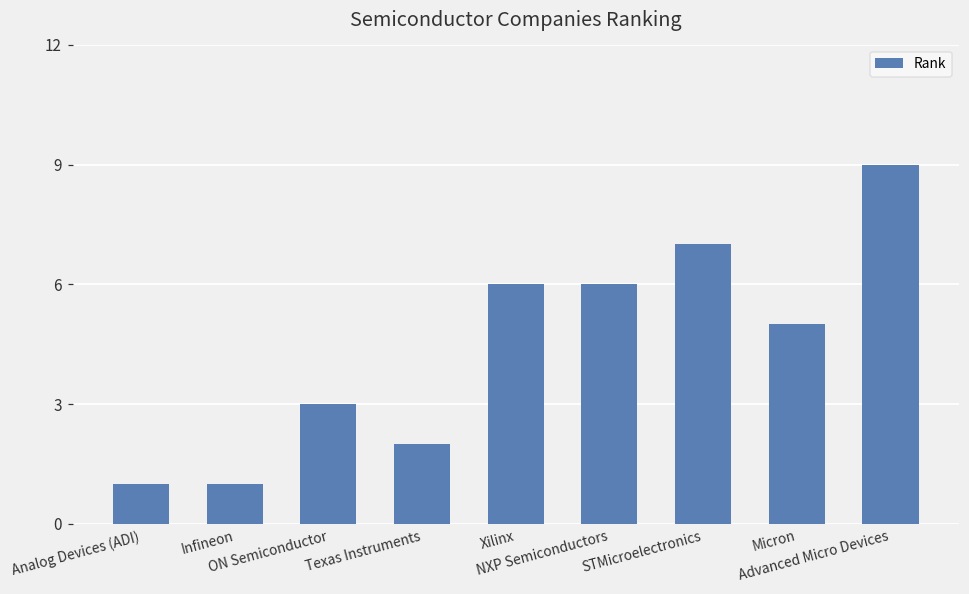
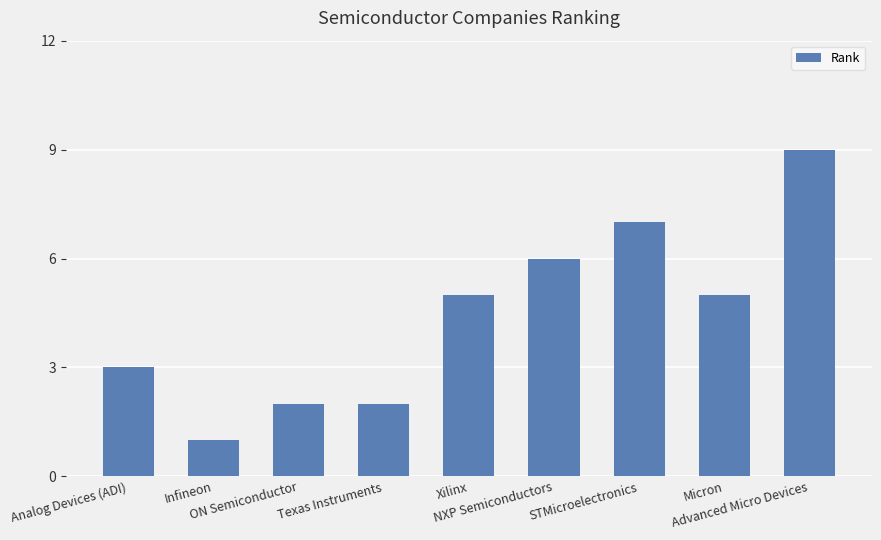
  {
-   "Analog Devices (ADI)": 1,
+   "Analog Devices (ADI)": 3,
    "Infineon": 1,
-   "ON Semiconductor": 3,
+   "ON Semiconductor": 2,
    "Texas Instruments": 2,
-   "Xilinx": 6,
+   "Xilinx": 5,
    "NXP Semiconductors": 6,
    "STMicroelectronics": 7,
    "Micron": 5,
    "Advanced Micro Devices": 9
  }
